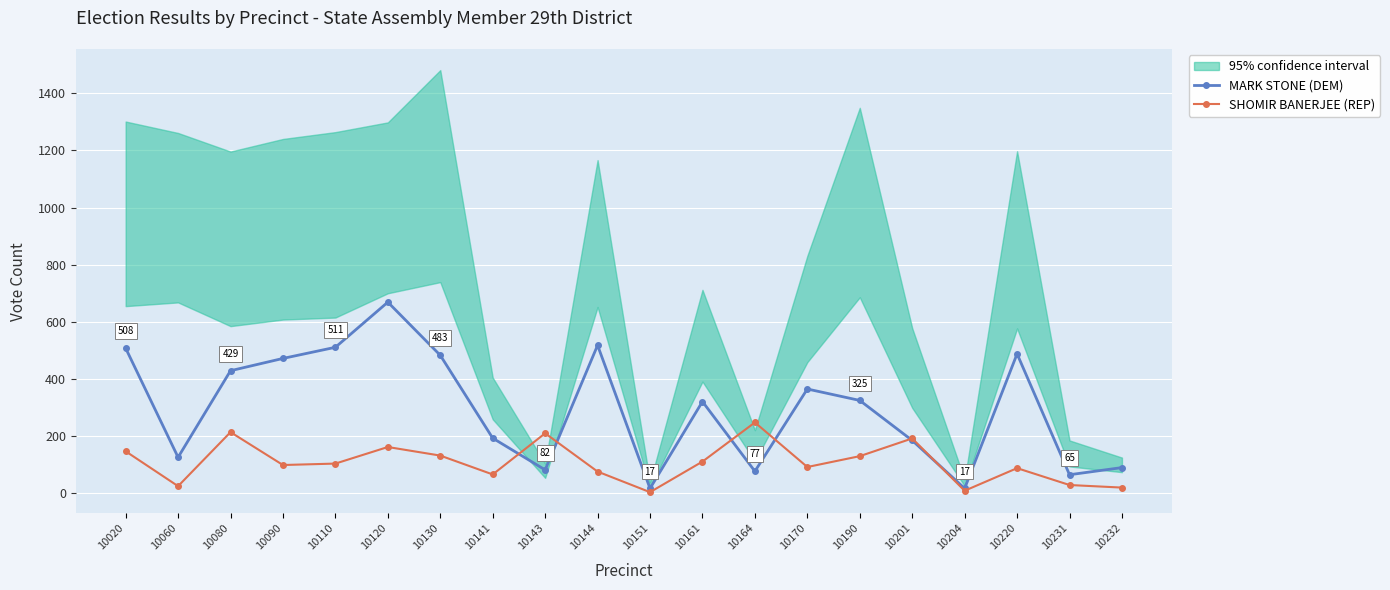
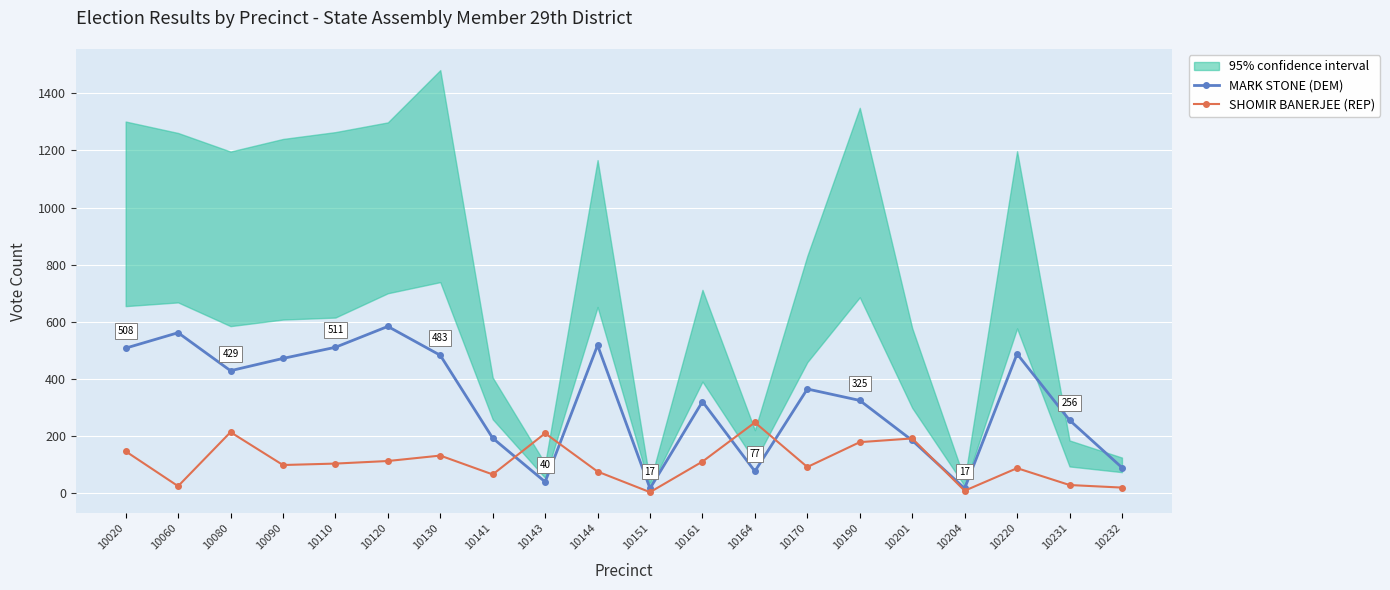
  {
    "MARK STONE (DEM)": {
-     "10060": 130,
-     "10120": 670,
-     "10143": 82,
-     "10231": 65
+     "10060": 560,
+     "10120": 580,
+     "10143": 40,
+     "10231": 256
    },
    "SHOMIR BANERJEE (REP)": {
      "10020": 150,
      "10060": 30,
      "10080": 210,
      "10090": 100,
      "10110": 100,
-     "10120": 160,
+     "10120": 110,
      "10130": 130,
      "10141": 70,
      "10143": 210,
      "10144": 80,
      "10151": 0,
      "10161": 110,
      "10164": 250,
      "10170": 90,
-     "10190": 130,
+     "10190": 180,
      "10220": 90,
      "10231": 30,
      "10232": 20
    }
  }
